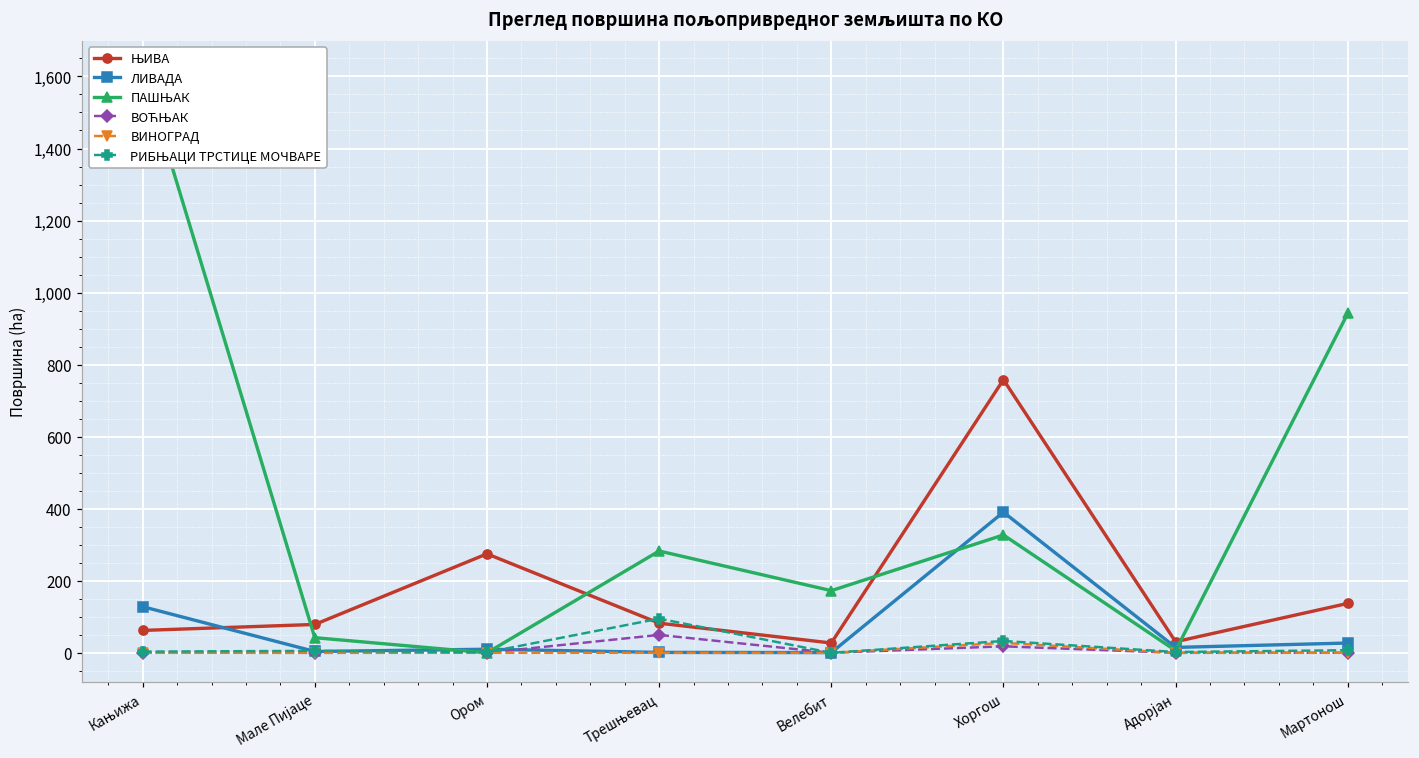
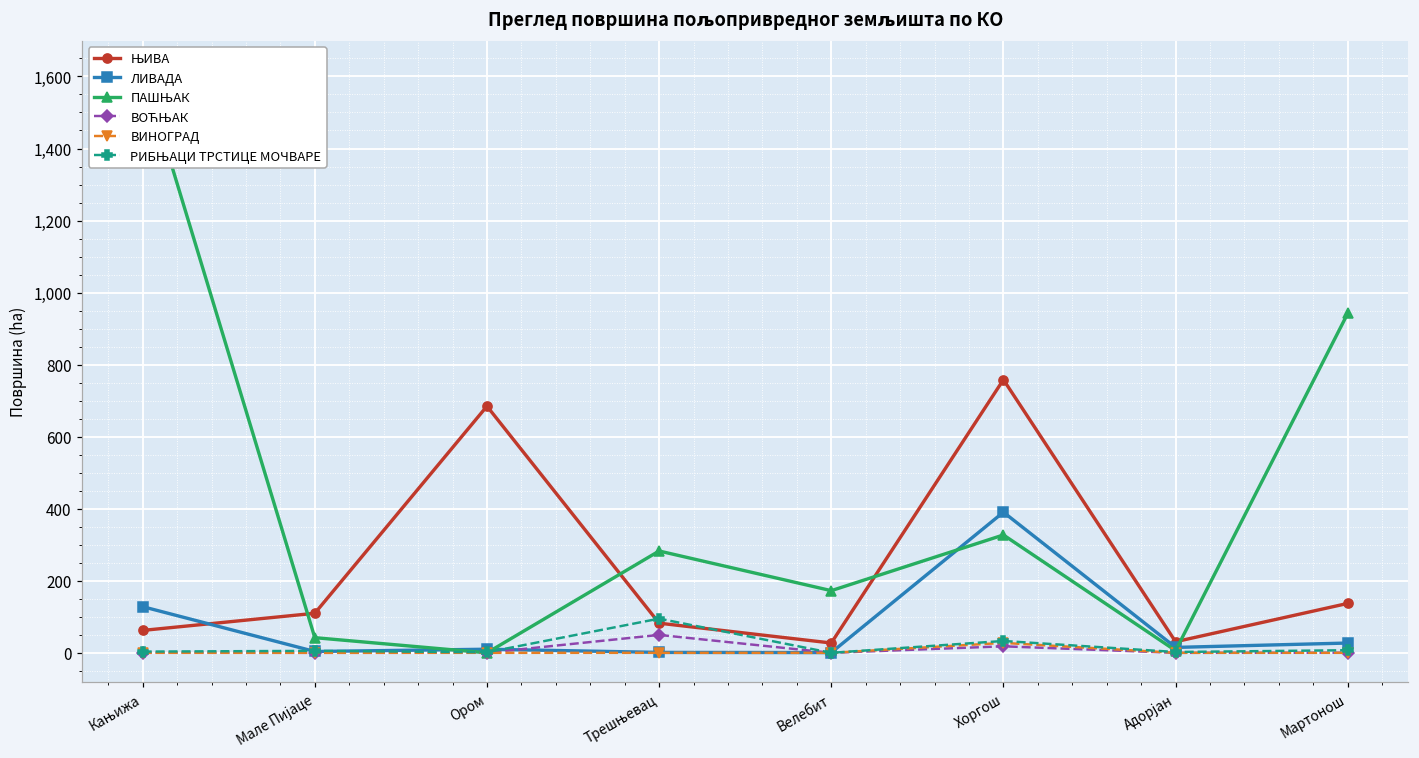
  {
    "ЊИВА": {
      "Кањижа": 60,
-     "Мале Пијаце": 80,
-     "Ором": 270,
+     "Мале Пијаце": 110,
+     "Ором": 680,
      "Трешњевац": 80,
      "Велебит": 30,
      "Хоргош": 760,
      "Адорјан": 30,
      "Мартонош": 140
    },
    "ЛИВАДА": {
      "Кањижа": 130,
      "Ором": 10,
      "Хоргош": 390,
      "Адорјан": 20,
      "Мартонош": 30
    },
    "ВОЋЊАК": {
      "Трешњевац": 50,
      "Хоргош": 20
    }
  }
